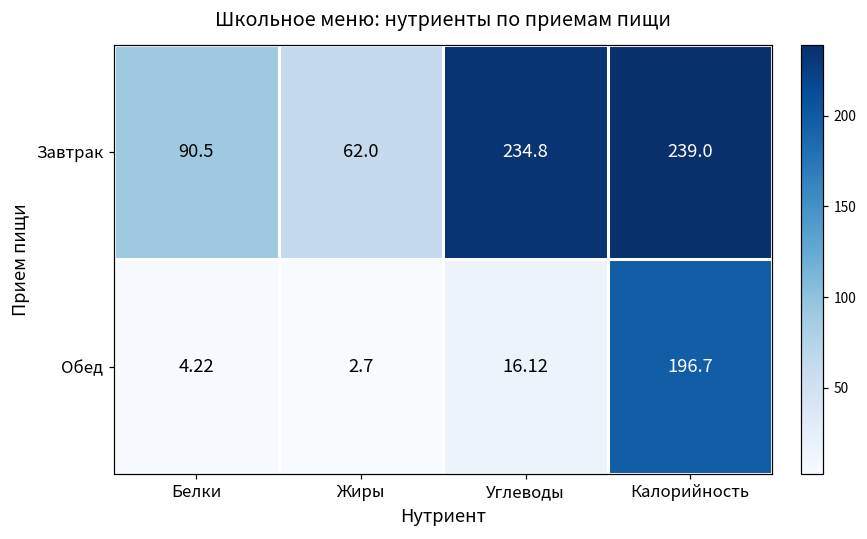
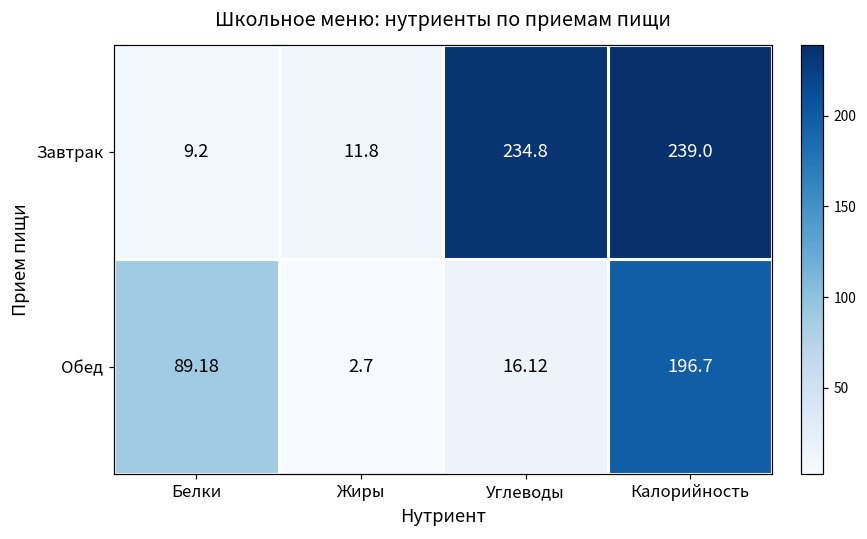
  {
    "Завтрак": {
-     "Белки": 90.5,
-     "Жиры": 62.0,
+     "Белки": 9.2,
+     "Жиры": 11.8,
      "Углеводы": 234.8,
      "Калорийность": 239.0
    },
    "Обед": {
-     "Белки": 4.22,
+     "Белки": 89.18,
      "Жиры": 2.7,
      "Углеводы": 16.12,
      "Калорийность": 196.7
    }
  }
